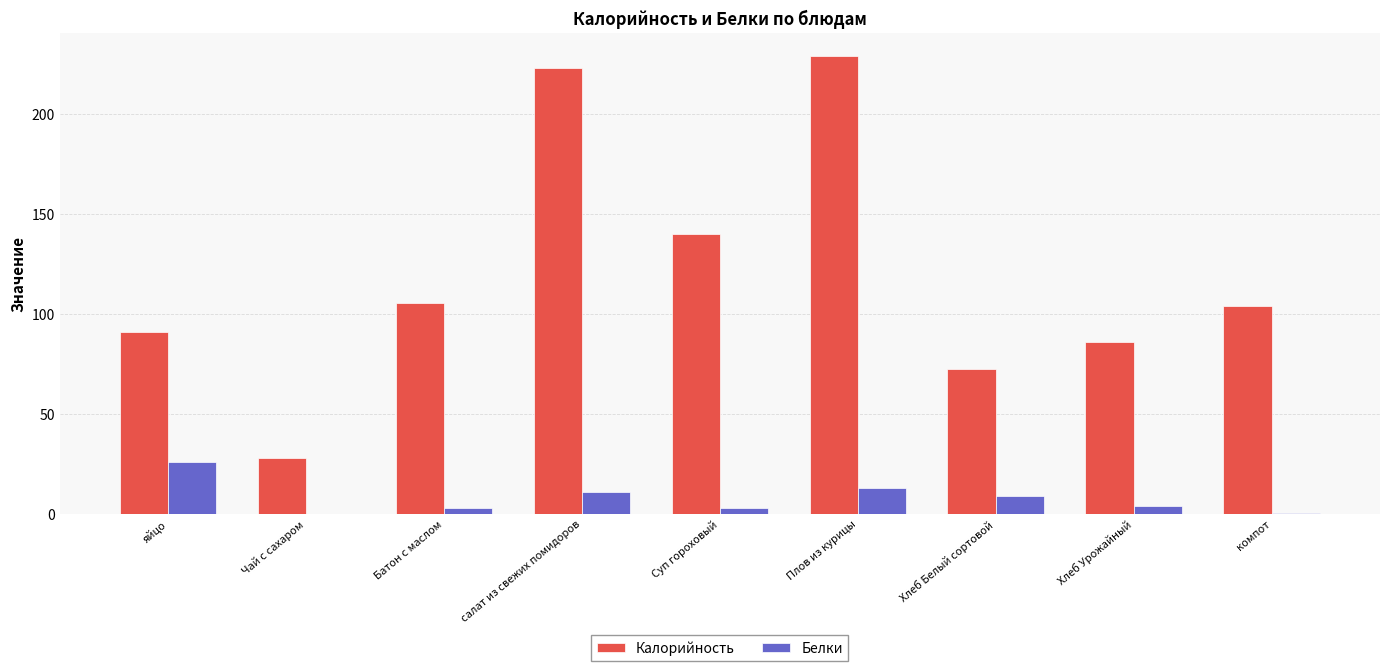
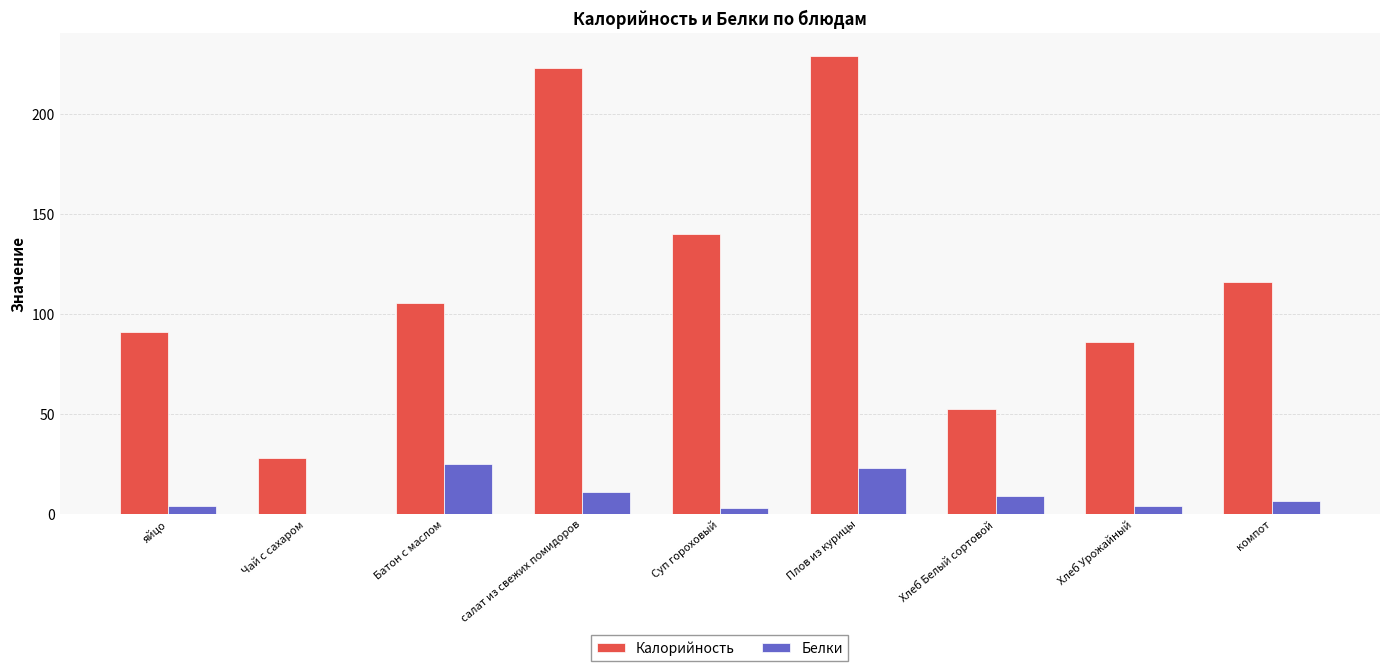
  {
    "Калорийность": {
      "яйцо": 91,
      "Чай с сахаром": 28,
      "Батон с маслом": 106,
      "салат из свежих помидоров": 223,
      "Суп гороховый": 140,
      "Плов из курицы": 229,
-     "Хлеб Белый сортовой": 73,
+     "Хлеб Белый сортовой": 53,
      "Хлеб Урожайный": 86,
-     "компот": 104
+     "компот": 116
    },
    "Белки": {
-     "яйцо": 26,
+     "яйцо": 4,
      "Чай с сахаром": 0,
-     "Батон с маслом": 3,
+     "Батон с маслом": 25,
      "салат из свежих помидоров": 11,
      "Суп гороховый": 3,
-     "Плов из курицы": 13,
+     "Плов из курицы": 23,
      "Хлеб Белый сортовой": 9,
      "Хлеб Урожайный": 4,
-     "компот": 1
+     "компот": 7
    }
  }
